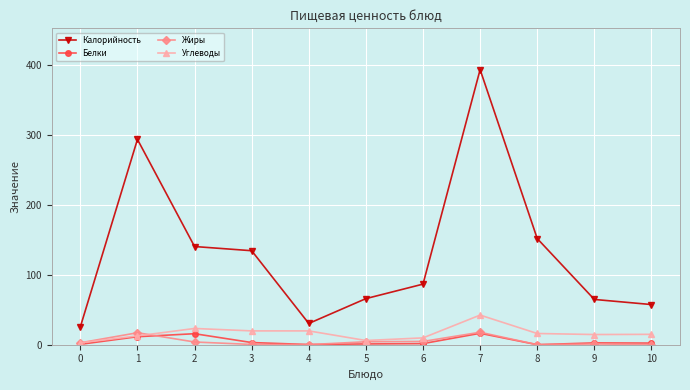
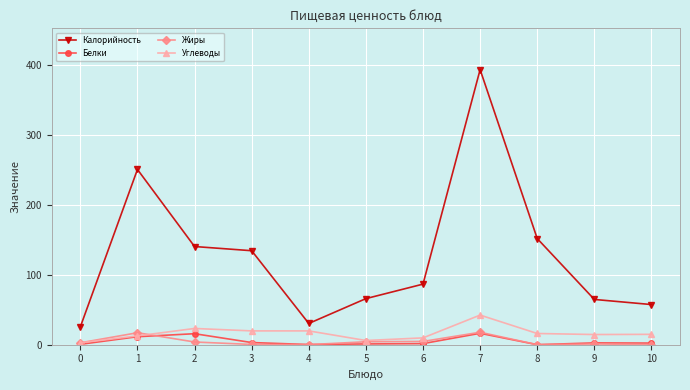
  {
    "Калорийность": {
      "0": 30,
-     "1": 290,
+     "1": 250,
      "2": 140,
      "3": 130,
      "4": 30,
      "5": 70,
      "6": 90,
      "7": 390,
      "8": 150,
      "9": 60,
      "10": 60
    },
    "Белки": {
      "2": 20
    }
  }
